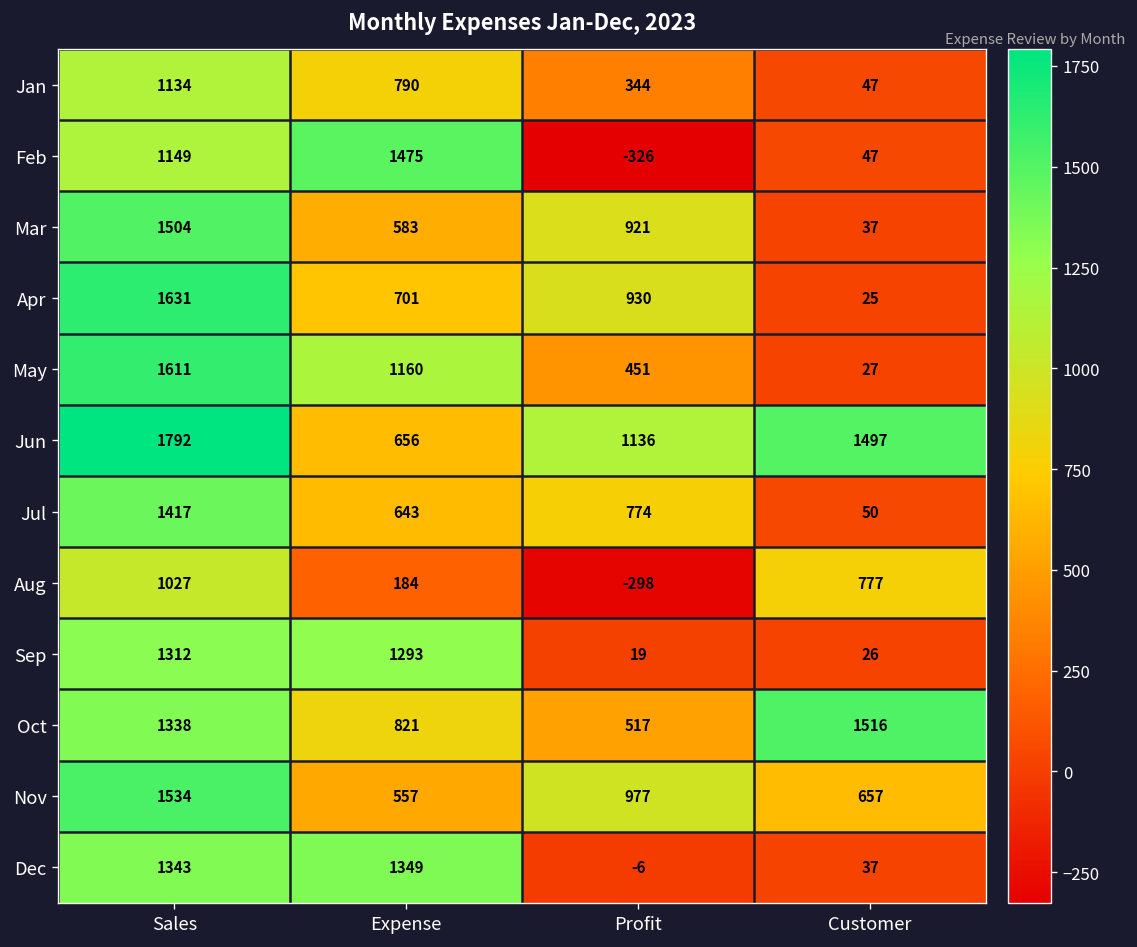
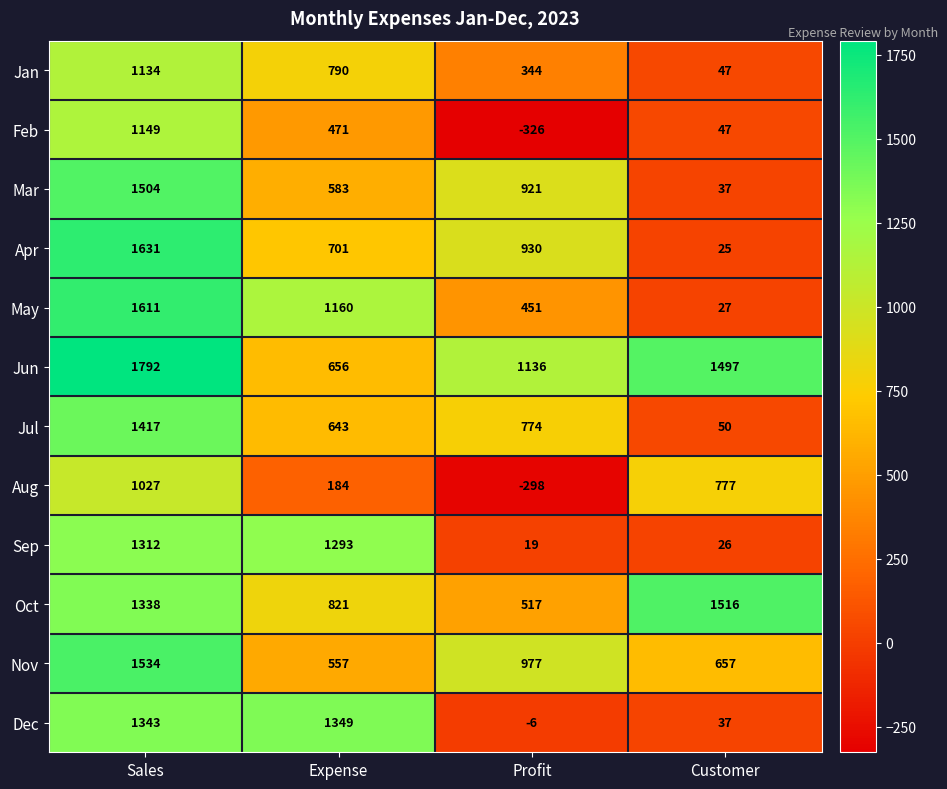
  {
    "Jan": {
      "Sales": 1134,
      "Expense": 790,
      "Profit": 344,
      "Customer": 47
    },
    "Feb": {
      "Sales": 1149,
-     "Expense": 1475,
+     "Expense": 471,
      "Profit": -326,
      "Customer": 47
    },
    "Mar": {
      "Sales": 1504,
      "Expense": 583,
      "Profit": 921,
      "Customer": 37
    },
    "Apr": {
      "Sales": 1631,
      "Expense": 701,
      "Profit": 930,
      "Customer": 25
    },
    "May": {
      "Sales": 1611,
      "Expense": 1160,
      "Profit": 451,
      "Customer": 27
    },
    "Jun": {
      "Sales": 1792,
      "Expense": 656,
      "Profit": 1136,
      "Customer": 1497
    },
    "Jul": {
      "Sales": 1417,
      "Expense": 643,
      "Profit": 774,
      "Customer": 50
    },
    "Aug": {
      "Sales": 1027,
      "Expense": 184,
      "Profit": -298,
      "Customer": 777
    },
    "Sep": {
      "Sales": 1312,
      "Expense": 1293,
      "Profit": 19,
      "Customer": 26
    },
    "Oct": {
      "Sales": 1338,
      "Expense": 821,
      "Profit": 517,
      "Customer": 1516
    },
    "Nov": {
      "Sales": 1534,
      "Expense": 557,
      "Profit": 977,
      "Customer": 657
    },
    "Dec": {
      "Sales": 1343,
      "Expense": 1349,
      "Profit": -6,
      "Customer": 37
    }
  }
